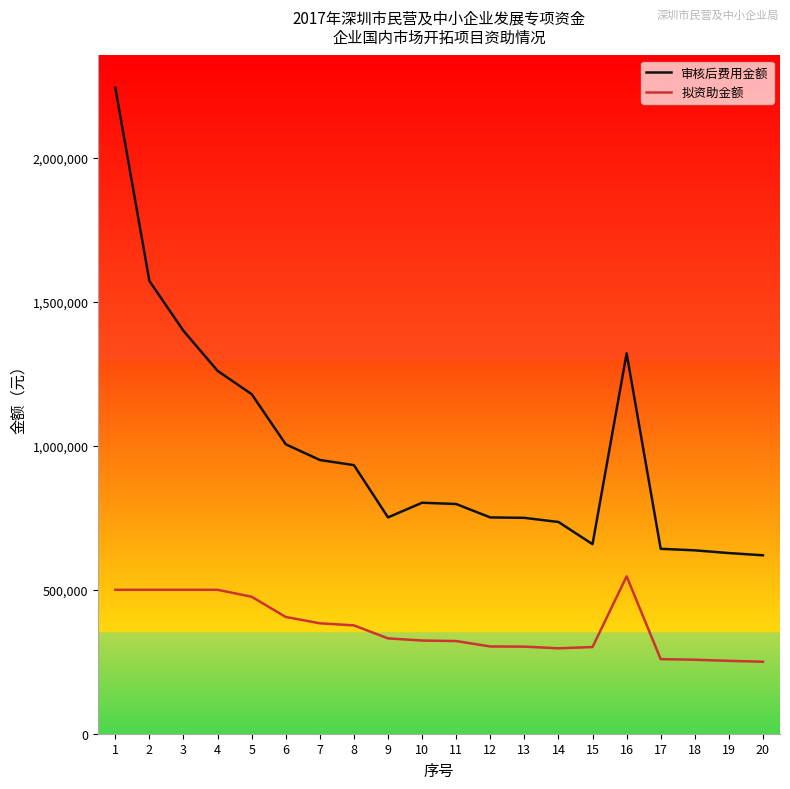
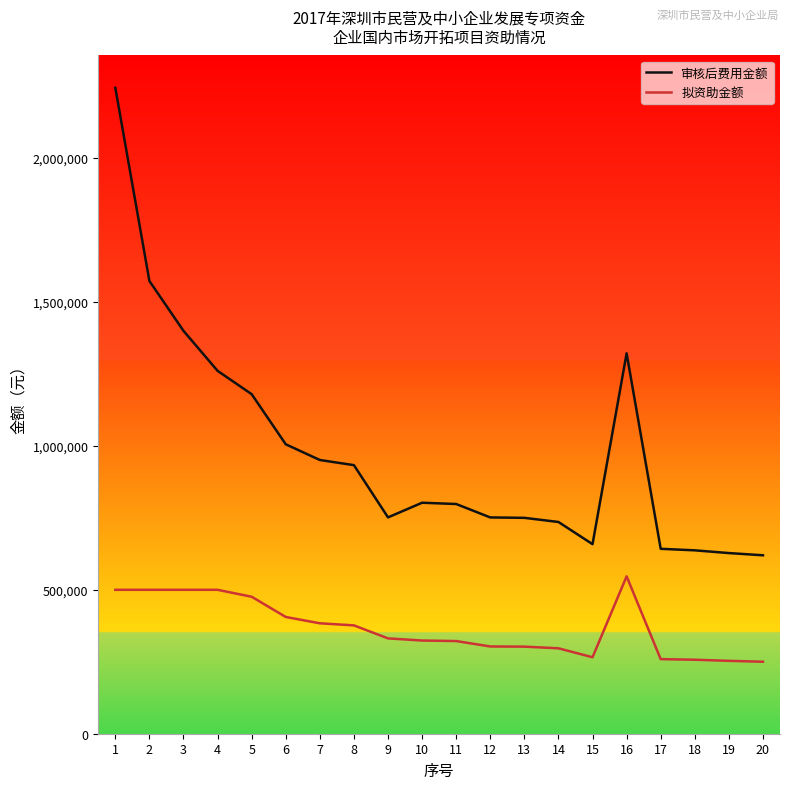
  {
    "审核后费用金额": {
      "1": "2,240,000",
      "2": "1,570,000",
      "3": "1,400,000",
      "4": "1,260,000",
      "5": "1,180,000",
      "6": "1,010,000",
      "7": "950,000",
      "8": "930,000",
      "9": "750,000",
      "10": "800,000",
      "11": "800,000",
      "12": "750,000",
      "13": "750,000",
      "14": "740,000",
      "15": "660,000",
      "16": "1,320,000",
      "17": "640,000",
      "18": "640,000",
      "19": "630,000",
      "20": "620,000"
    },
    "拟资助金额": {
      "1": "500,000",
      "2": "500,000",
      "3": "500,000",
      "4": "500,000",
      "5": "480,000",
      "6": "410,000",
      "7": "380,000",
      "8": "380,000",
      "9": "330,000",
      "10": "320,000",
      "11": "320,000",
      "12": "300,000",
      "13": "300,000",
      "14": "300,000",
-     "15": "300,000",
+     "15": "270,000",
      "16": "550,000",
      "17": "260,000",
      "18": "260,000",
      "19": "250,000",
      "20": "250,000"
    }
  }
